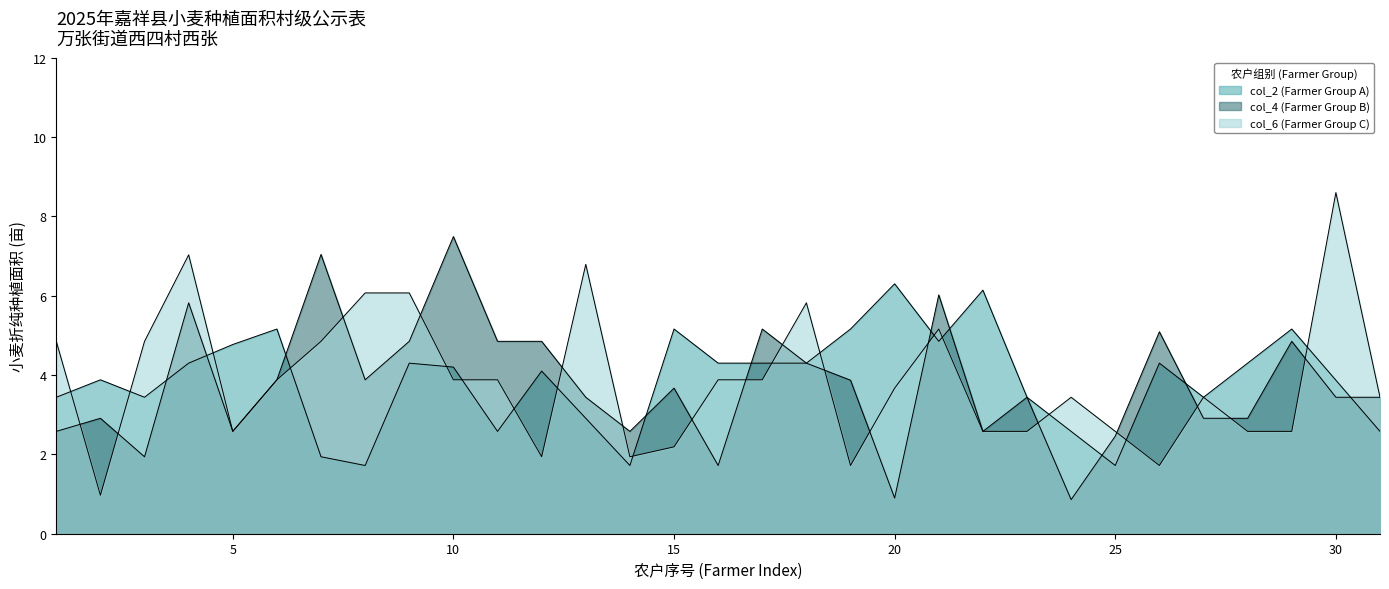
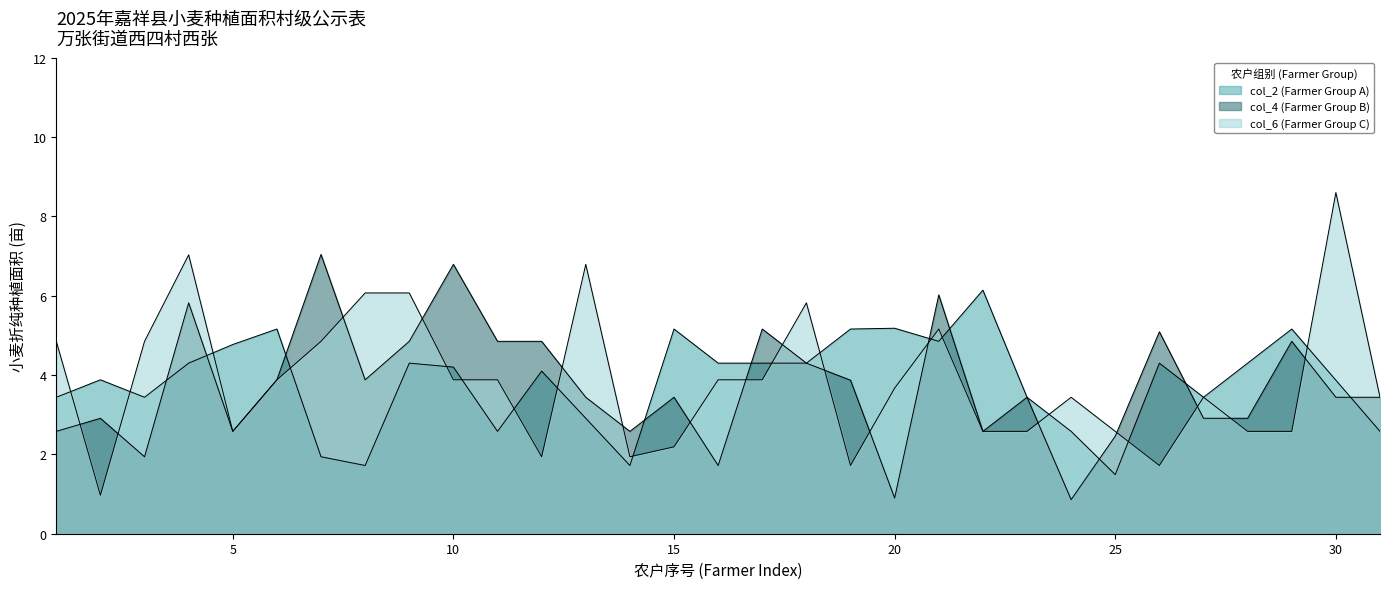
  {
    "col_2 (Farmer Group A)": {
      "5": 4.8,
      "10": 4.2,
      "15": 5.2,
-     "20": 6.3,
-     "25": 1.7,
+     "20": 5.2,
+     "25": 1.5,
      "30": 3.9
    },
    "col_4 (Farmer Group B)": {
-     "10": 7.5,
-     "15": 3.7,
+     "10": 6.8,
+     "15": 3.4,
      "20": 0.9,
      "25": 2.5,
      "30": 3.4
    },
    "col_6 (Farmer Group C)": {
      "10": 3.9,
      "15": 2.2,
      "20": 3.7,
      "25": 2.6,
      "30": 8.6
    }
  }
